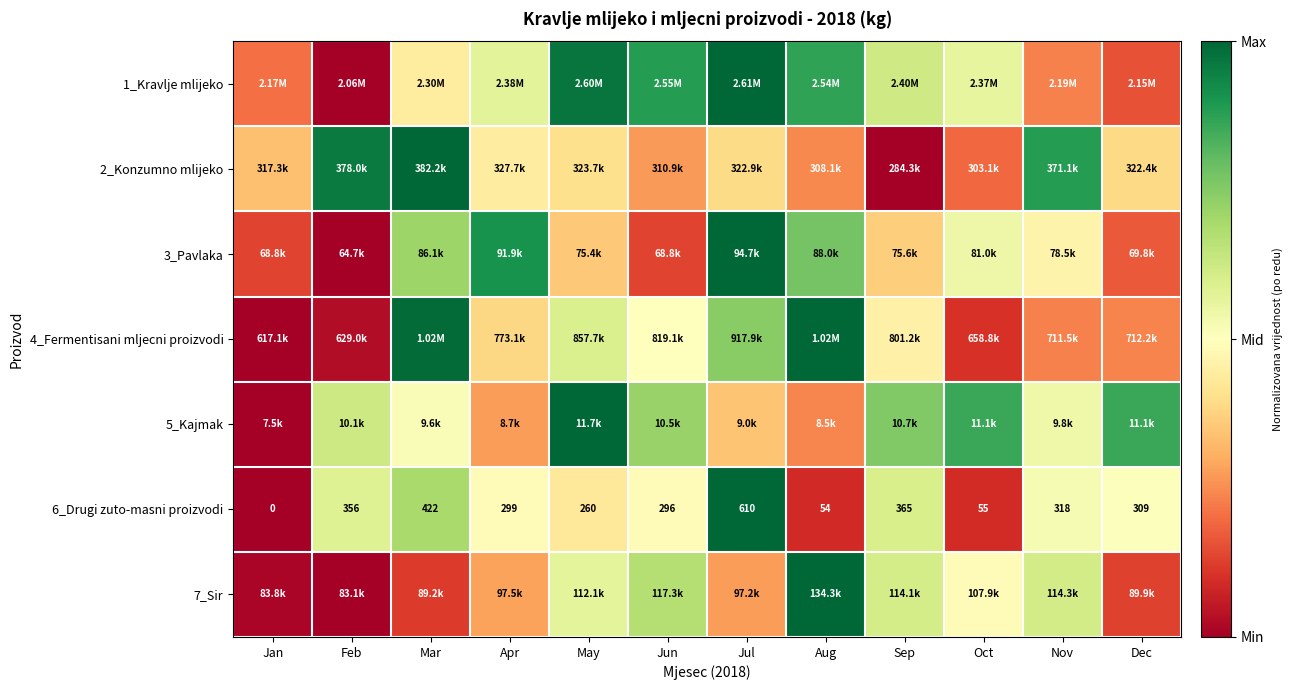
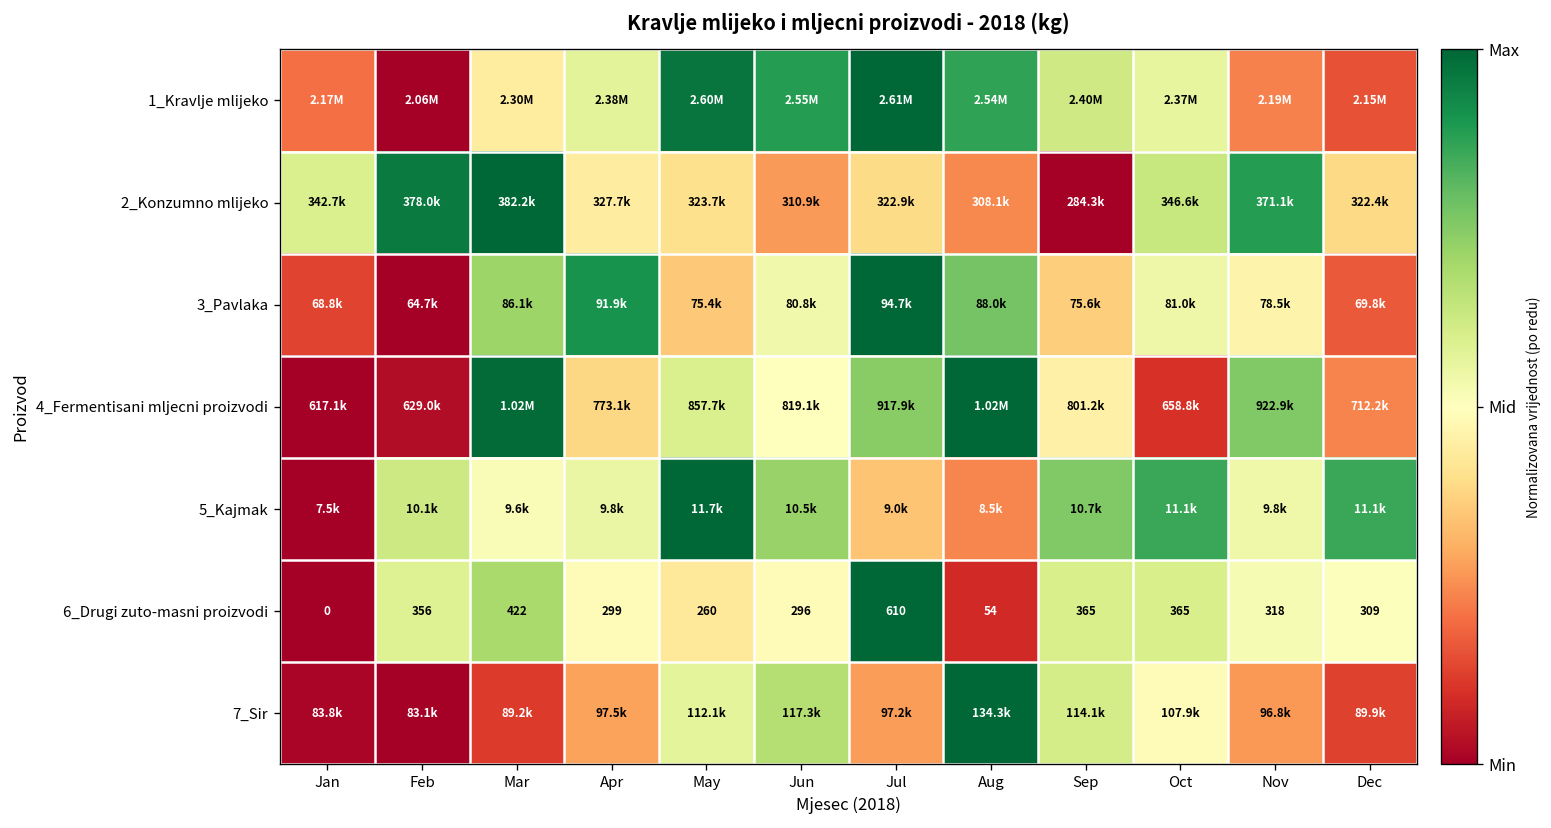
  {
    "1_Kravlje mlijeko": {
      "Jan": "2.17M",
      "Feb": "2.06M",
      "Mar": "2.30M",
      "Apr": "2.38M",
      "May": "2.60M",
      "Jun": "2.55M",
      "Jul": "2.61M",
      "Aug": "2.54M",
      "Sep": "2.40M",
      "Oct": "2.37M",
      "Nov": "2.19M",
      "Dec": "2.15M"
    },
    "2_Konzumno mlijeko": {
-     "Jan": "317.3k",
+     "Jan": "342.7k",
      "Feb": "378.0k",
      "Mar": "382.2k",
      "Apr": "327.7k",
      "May": "323.7k",
      "Jun": "310.9k",
      "Jul": "322.9k",
      "Aug": "308.1k",
      "Sep": "284.3k",
-     "Oct": "303.1k",
+     "Oct": "346.6k",
      "Nov": "371.1k",
      "Dec": "322.4k"
    },
    "3_Pavlaka": {
      "Jan": "68.8k",
      "Feb": "64.7k",
      "Mar": "86.1k",
      "Apr": "91.9k",
      "May": "75.4k",
-     "Jun": "68.8k",
+     "Jun": "80.8k",
      "Jul": "94.7k",
      "Aug": "88.0k",
      "Sep": "75.6k",
      "Oct": "81.0k",
      "Nov": "78.5k",
      "Dec": "69.8k"
    },
    "4_Fermentisani mljecni proizvodi": {
      "Jan": "617.1k",
      "Feb": "629.0k",
      "Mar": "1.02M",
      "Apr": "773.1k",
      "May": "857.7k",
      "Jun": "819.1k",
      "Jul": "917.9k",
      "Aug": "1.02M",
      "Sep": "801.2k",
      "Oct": "658.8k",
-     "Nov": "711.5k",
+     "Nov": "922.9k",
      "Dec": "712.2k"
    },
    "5_Kajmak": {
      "Jan": "7.5k",
      "Feb": "10.1k",
      "Mar": "9.6k",
-     "Apr": "8.7k",
+     "Apr": "9.8k",
      "May": "11.7k",
      "Jun": "10.5k",
      "Jul": "9.0k",
      "Aug": "8.5k",
      "Sep": "10.7k",
      "Oct": "11.1k",
      "Nov": "9.8k",
      "Dec": "11.1k"
    },
    "6_Drugi zuto-masni proizvodi": {
      "Jan": "0",
      "Feb": "356",
      "Mar": "422",
      "Apr": "299",
      "May": "260",
      "Jun": "296",
      "Jul": "610",
      "Aug": "54",
      "Sep": "365",
-     "Oct": "55",
+     "Oct": "365",
      "Nov": "318",
      "Dec": "309"
    },
    "7_Sir": {
      "Jan": "83.8k",
      "Feb": "83.1k",
      "Mar": "89.2k",
      "Apr": "97.5k",
      "May": "112.1k",
      "Jun": "117.3k",
      "Jul": "97.2k",
      "Aug": "134.3k",
      "Sep": "114.1k",
      "Oct": "107.9k",
-     "Nov": "114.3k",
+     "Nov": "96.8k",
      "Dec": "89.9k"
    }
  }
